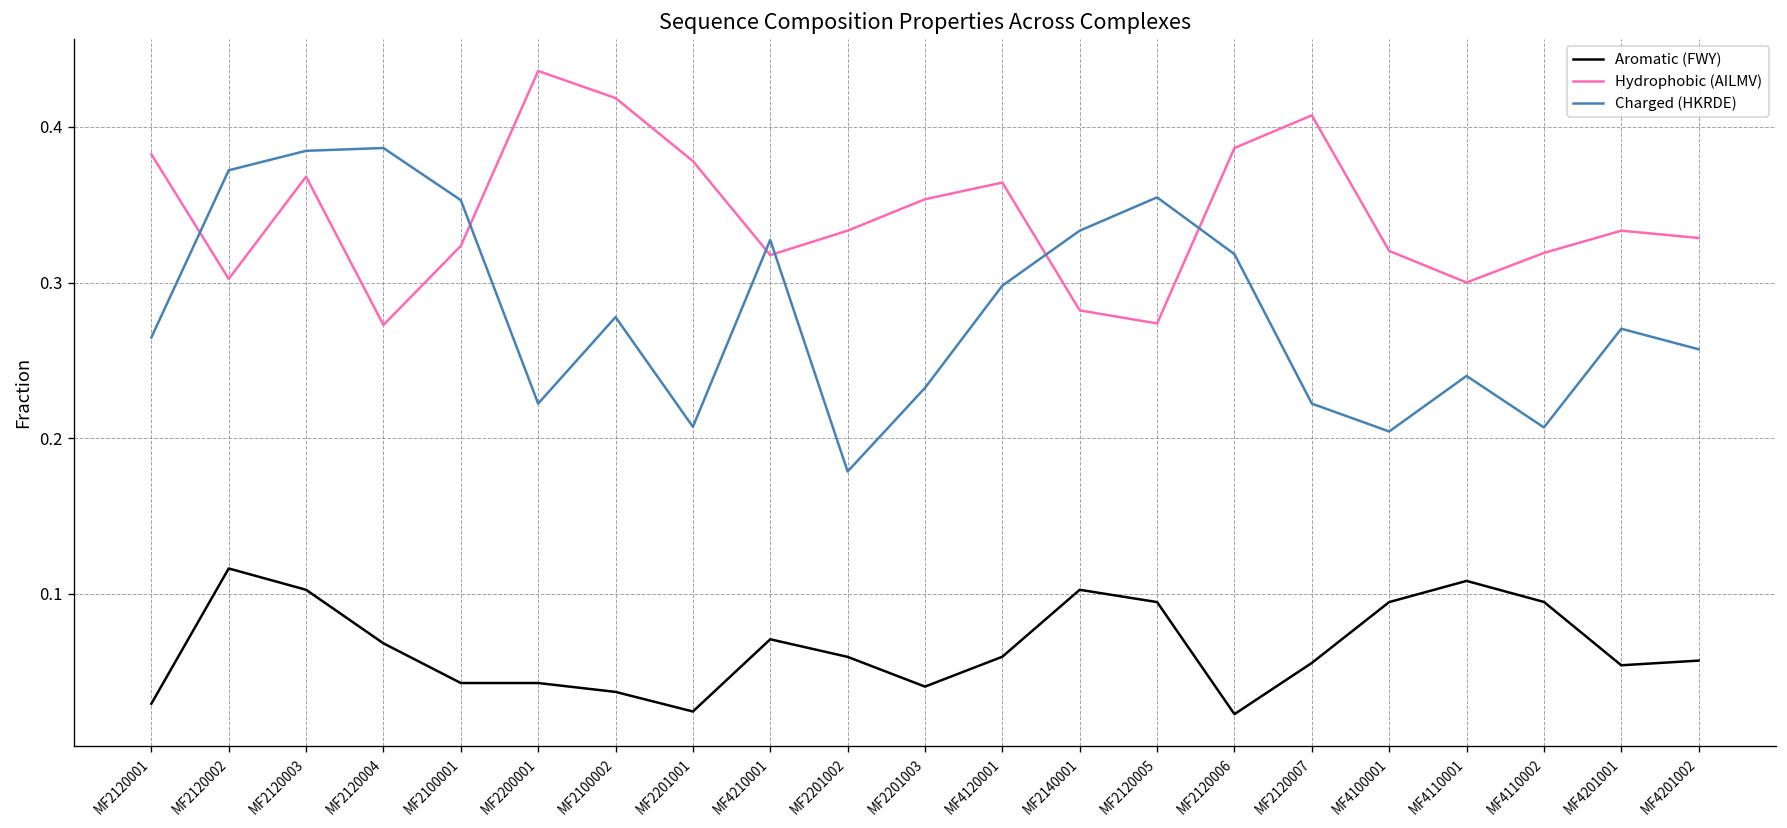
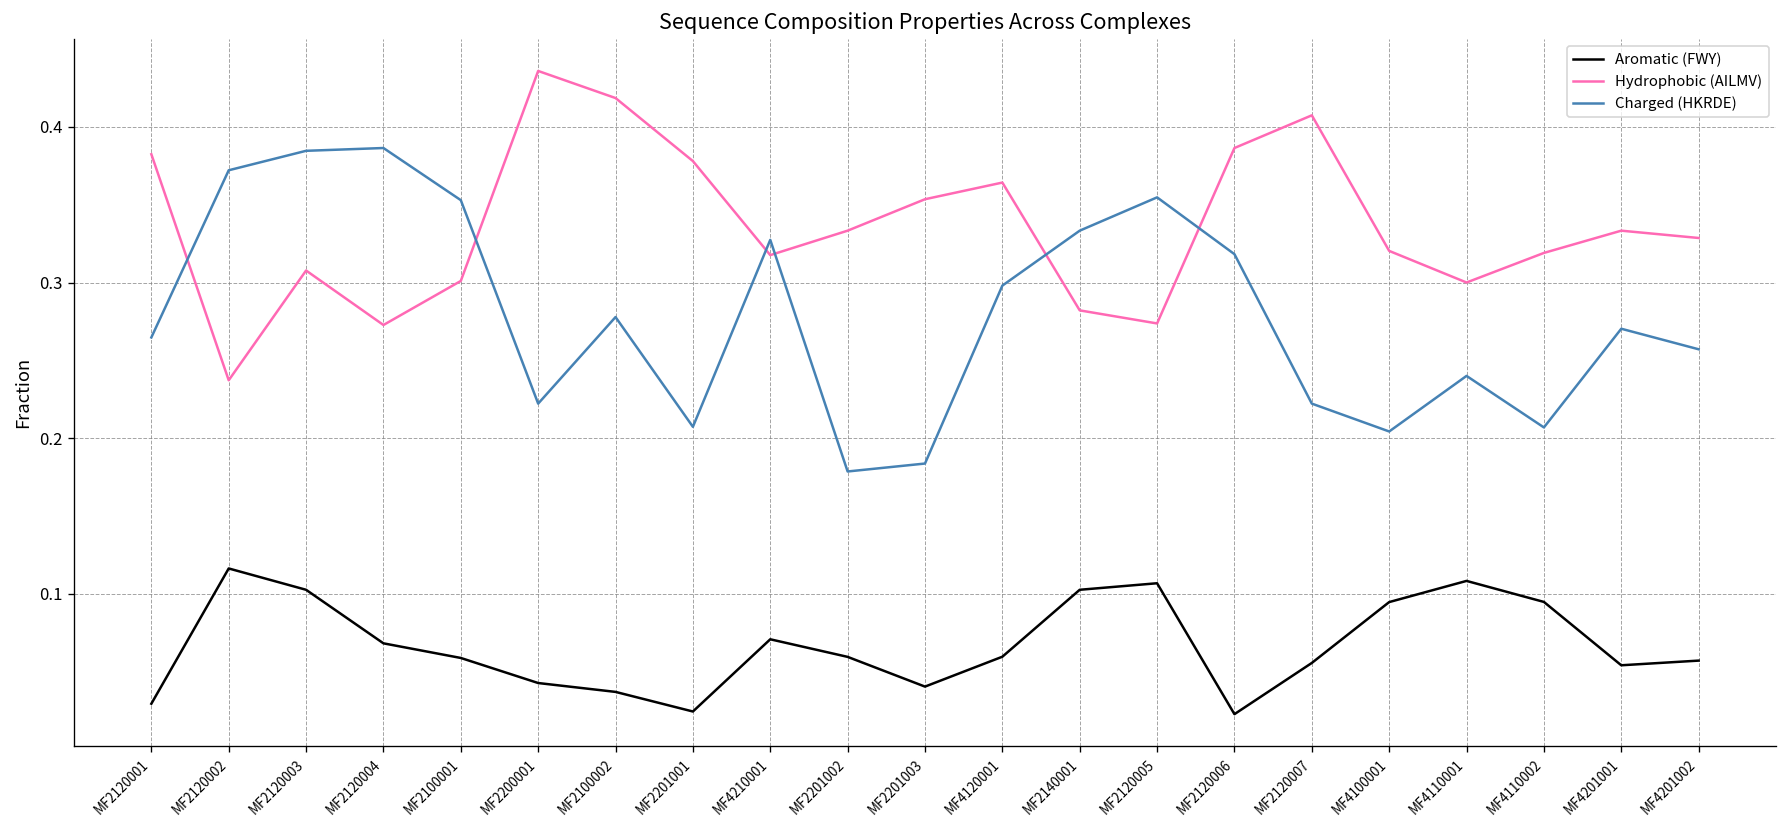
  {
    "Aromatic (FWY)": {
      "MF2120001": 0.029,
      "MF2120002": 0.116,
      "MF2120003": 0.103,
      "MF2120004": 0.068,
-     "MF2100001": 0.043,
+     "MF2100001": 0.059,
      "MF2200001": 0.043,
      "MF2100002": 0.037,
      "MF2201001": 0.024,
      "MF4210001": 0.071,
      "MF2201002": 0.060,
      "MF2201003": 0.040,
      "MF4120001": 0.060,
      "MF2140001": 0.103,
-     "MF2120005": 0.095,
+     "MF2120005": 0.107,
      "MF2120006": 0.023,
      "MF2120007": 0.056,
      "MF4100001": 0.095,
      "MF4110001": 0.108,
      "MF4110002": 0.095,
      "MF4201001": 0.054,
      "MF4201002": 0.057
    },
    "Hydrophobic (AILMV)": {
      "MF2120001": 0.382,
-     "MF2120002": 0.302,
-     "MF2120003": 0.368,
+     "MF2120002": 0.237,
+     "MF2120003": 0.308,
      "MF2120004": 0.273,
-     "MF2100001": 0.324,
+     "MF2100001": 0.301,
      "MF2200001": 0.436,
      "MF2100002": 0.419,
      "MF2201001": 0.378,
      "MF4210001": 0.318,
      "MF2201002": 0.333,
      "MF2201003": 0.354,
      "MF4120001": 0.364,
      "MF2140001": 0.282,
      "MF2120005": 0.274,
      "MF2120006": 0.386,
      "MF2120007": 0.407,
      "MF4100001": 0.320,
      "MF4110001": 0.300,
      "MF4110002": 0.319,
      "MF4201001": 0.333,
      "MF4201002": 0.329
    },
    "Charged (HKRDE)": {
      "MF2120001": 0.265,
      "MF2120002": 0.372,
      "MF2120003": 0.385,
      "MF2120004": 0.386,
      "MF2100001": 0.353,
      "MF2200001": 0.222,
      "MF2100002": 0.278,
      "MF2201001": 0.207,
      "MF4210001": 0.327,
      "MF2201002": 0.179,
-     "MF2201003": 0.232,
+     "MF2201003": 0.184,
      "MF4120001": 0.298,
      "MF2140001": 0.333,
      "MF2120005": 0.355,
      "MF2120006": 0.318,
      "MF2120007": 0.222,
      "MF4100001": 0.204,
      "MF4110001": 0.240,
      "MF4110002": 0.207,
      "MF4201001": 0.270,
      "MF4201002": 0.257
    }
  }
